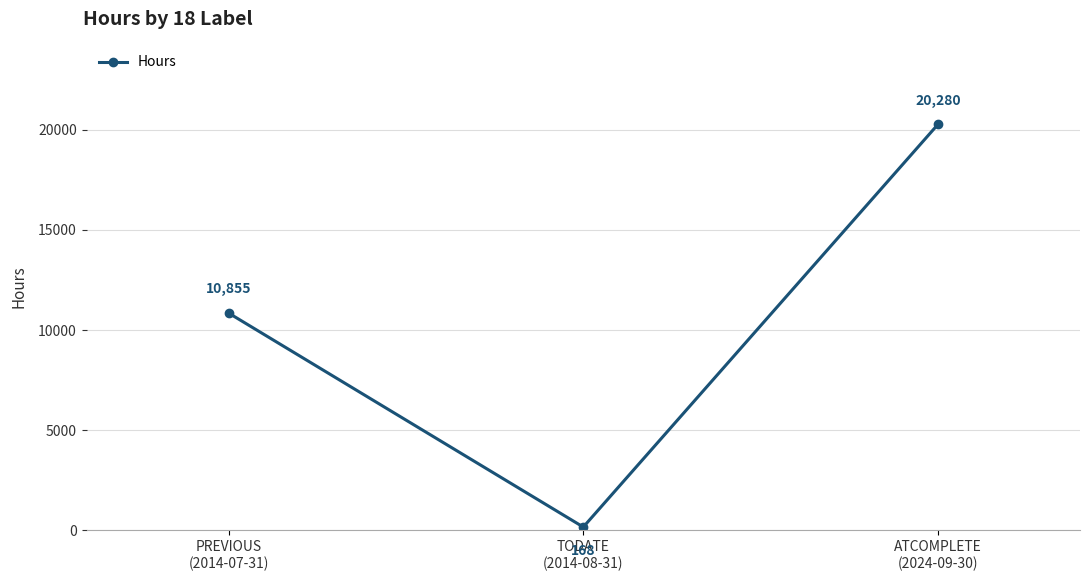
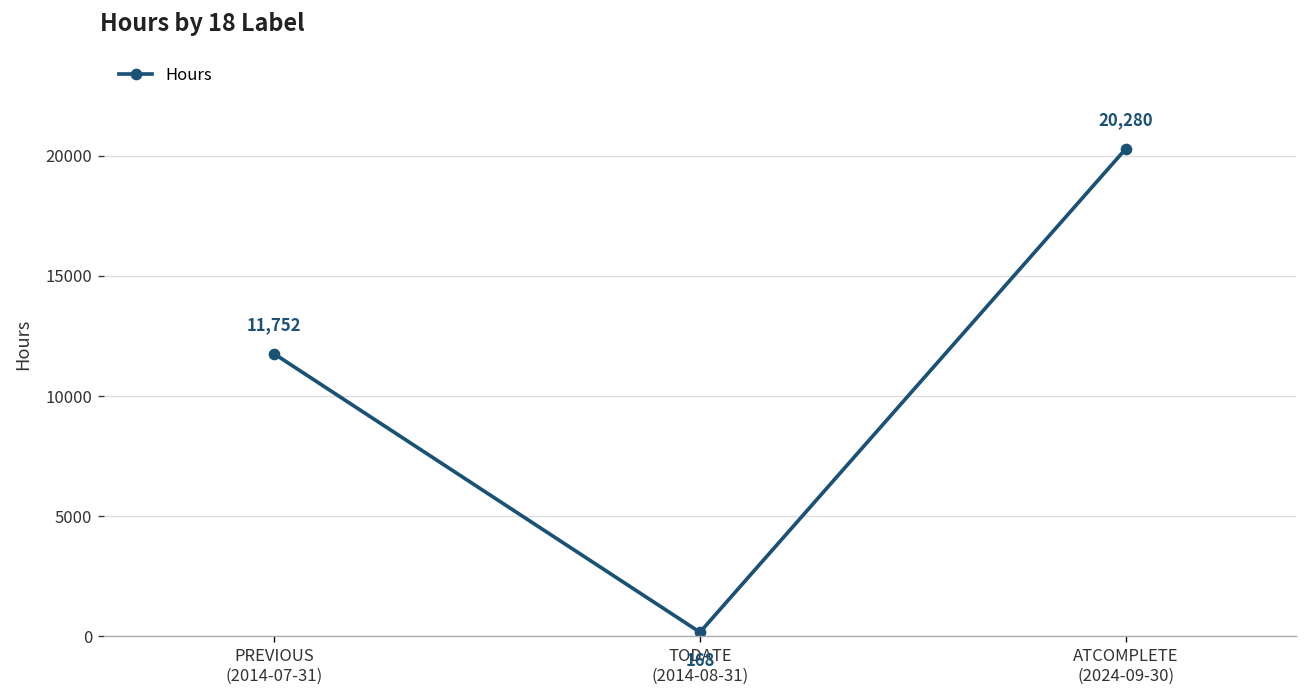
  {
-   "PREVIOUS (2014-07-31)": "10,855",
+   "PREVIOUS (2014-07-31)": "11,752",
    "TODATE (2014-08-31)": "168",
    "ATCOMPLETE (2024-09-30)": "20,280"
  }
